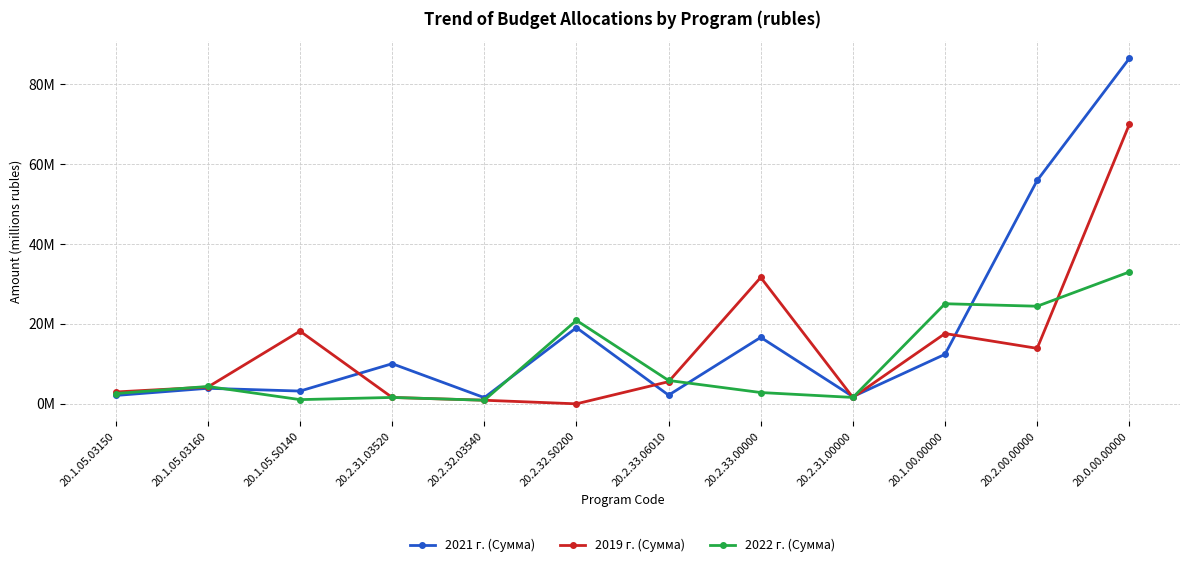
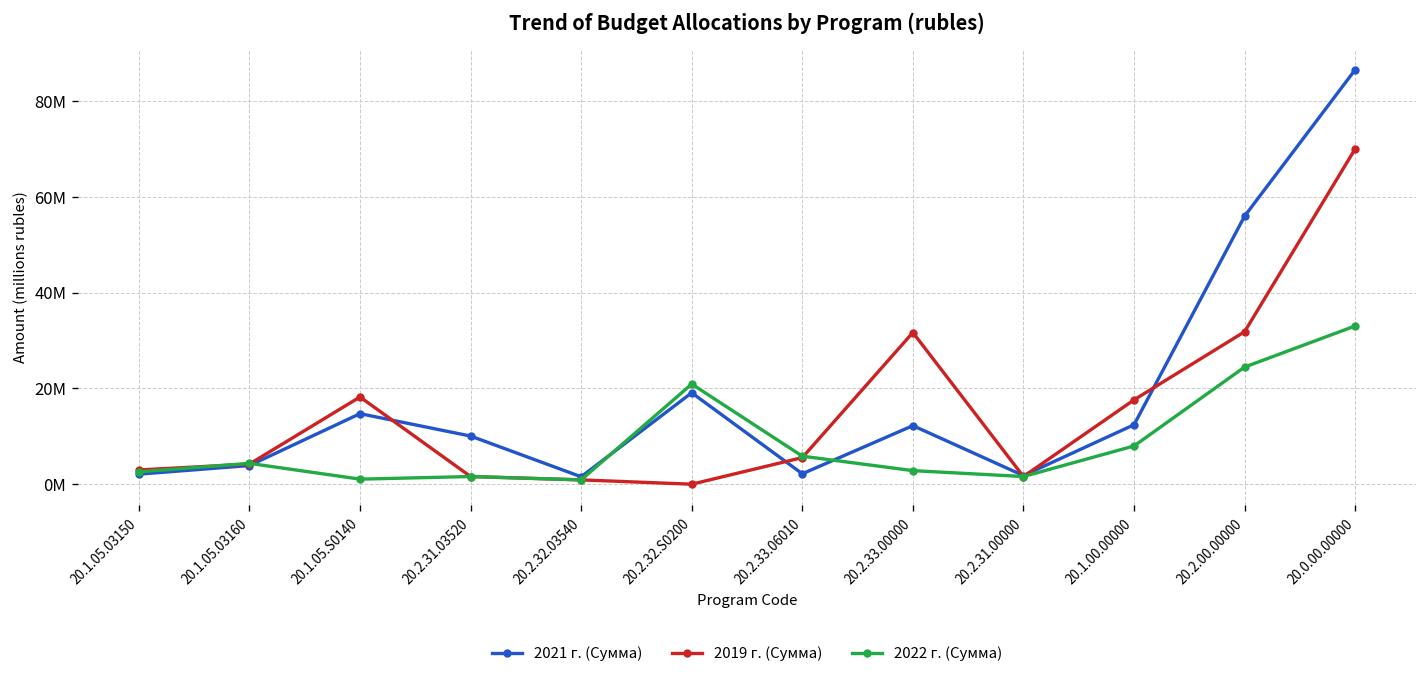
  {
    "2021 г. (Сумма)": {
-     "20.1.05.S0140": 3000000,
+     "20.1.05.S0140": 15000000,
      "20.2.31.03520": 10000000,
      "20.2.32.03540": 2000000,
      "20.2.32.S0200": 19000000,
      "20.2.33.06010": 2000000,
-     "20.2.33.00000": 17000000,
+     "20.2.33.00000": 12000000,
      "20.1.00.00000": 12000000,
      "20.2.00.00000": 56000000,
      "20.0.00.00000": 86000000
    },
    "2019 г. (Сумма)": {
      "20.1.05.S0140": 18000000,
      "20.2.32.S0200": 0,
      "20.2.33.00000": 32000000,
      "20.1.00.00000": 18000000,
-     "20.2.00.00000": 14000000,
+     "20.2.00.00000": 32000000,
      "20.0.00.00000": 70000000
    },
    "2022 г. (Сумма)": {
      "20.1.05.S0140": 1000000,
      "20.2.32.S0200": 21000000,
      "20.2.33.00000": 3000000,
-     "20.1.00.00000": 25000000,
+     "20.1.00.00000": 8000000,
      "20.2.00.00000": 24000000,
      "20.0.00.00000": 33000000
    }
  }
